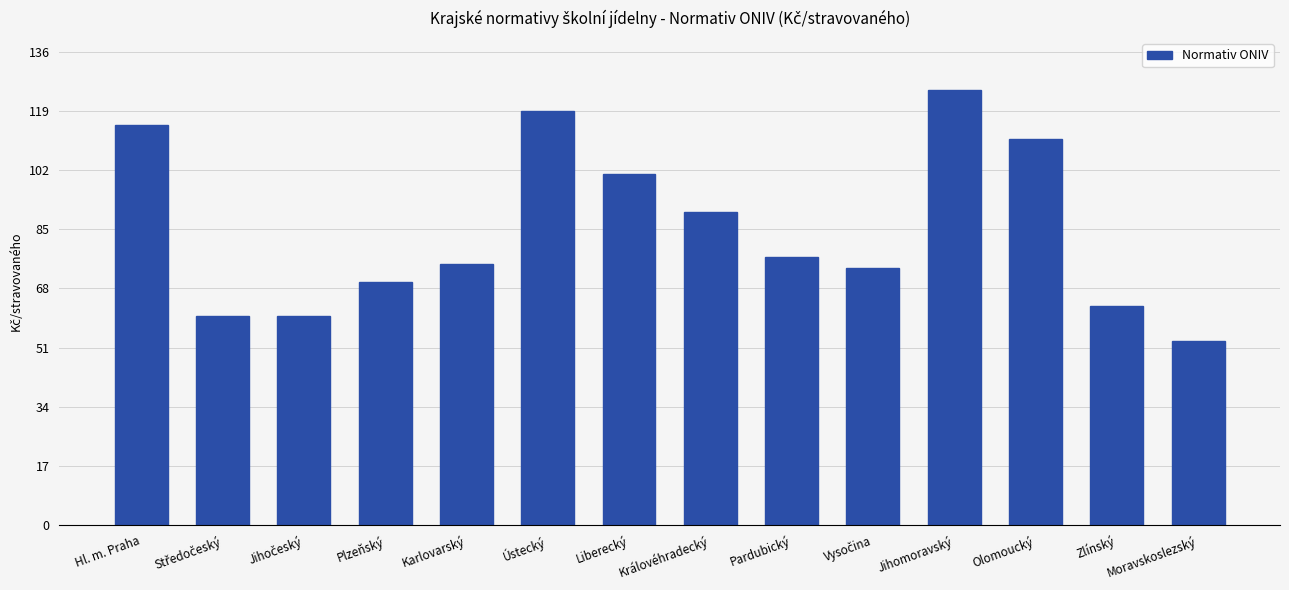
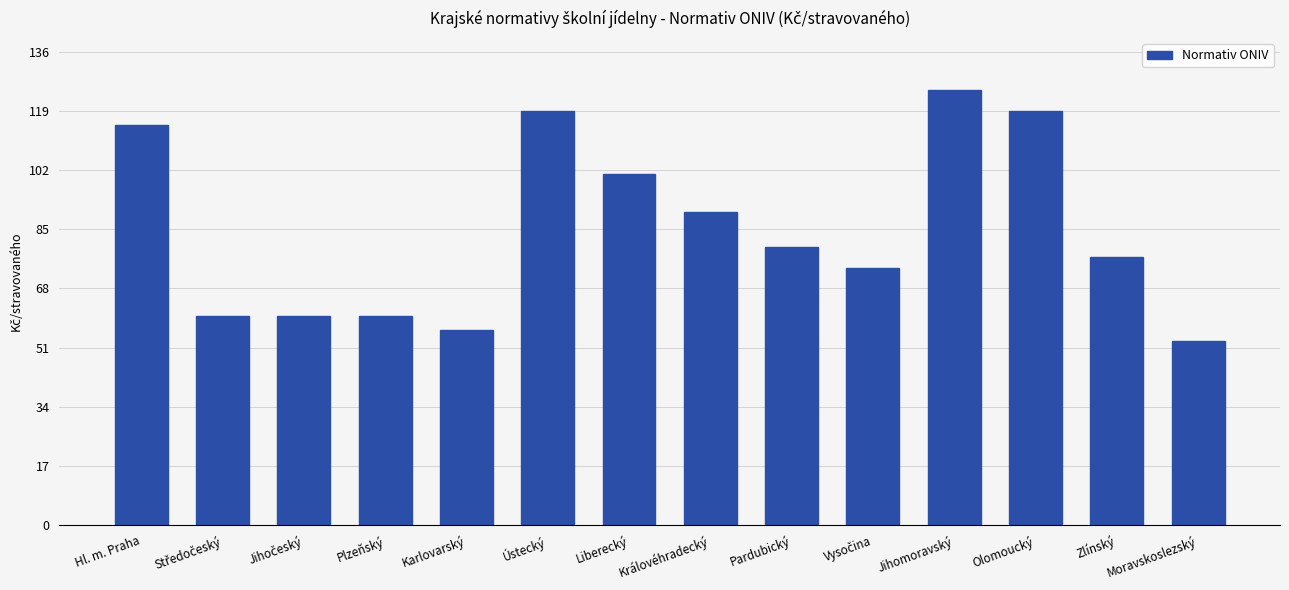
  {
    "Hl. m. Praha": 115,
    "Středočeský": 60,
    "Jihočeský": 60,
-   "Plzeňský": 70,
-   "Karlovarský": 75,
+   "Plzeňský": 60,
+   "Karlovarský": 56,
    "Ústecký": 119,
    "Liberecký": 101,
    "Královéhradecký": 90,
-   "Pardubický": 77,
+   "Pardubický": 80,
    "Vysočina": 74,
    "Jihomoravský": 125,
-   "Olomoucký": 111,
-   "Zlínský": 63,
+   "Olomoucký": 119,
+   "Zlínský": 77,
    "Moravskoslezský": 53
  }
